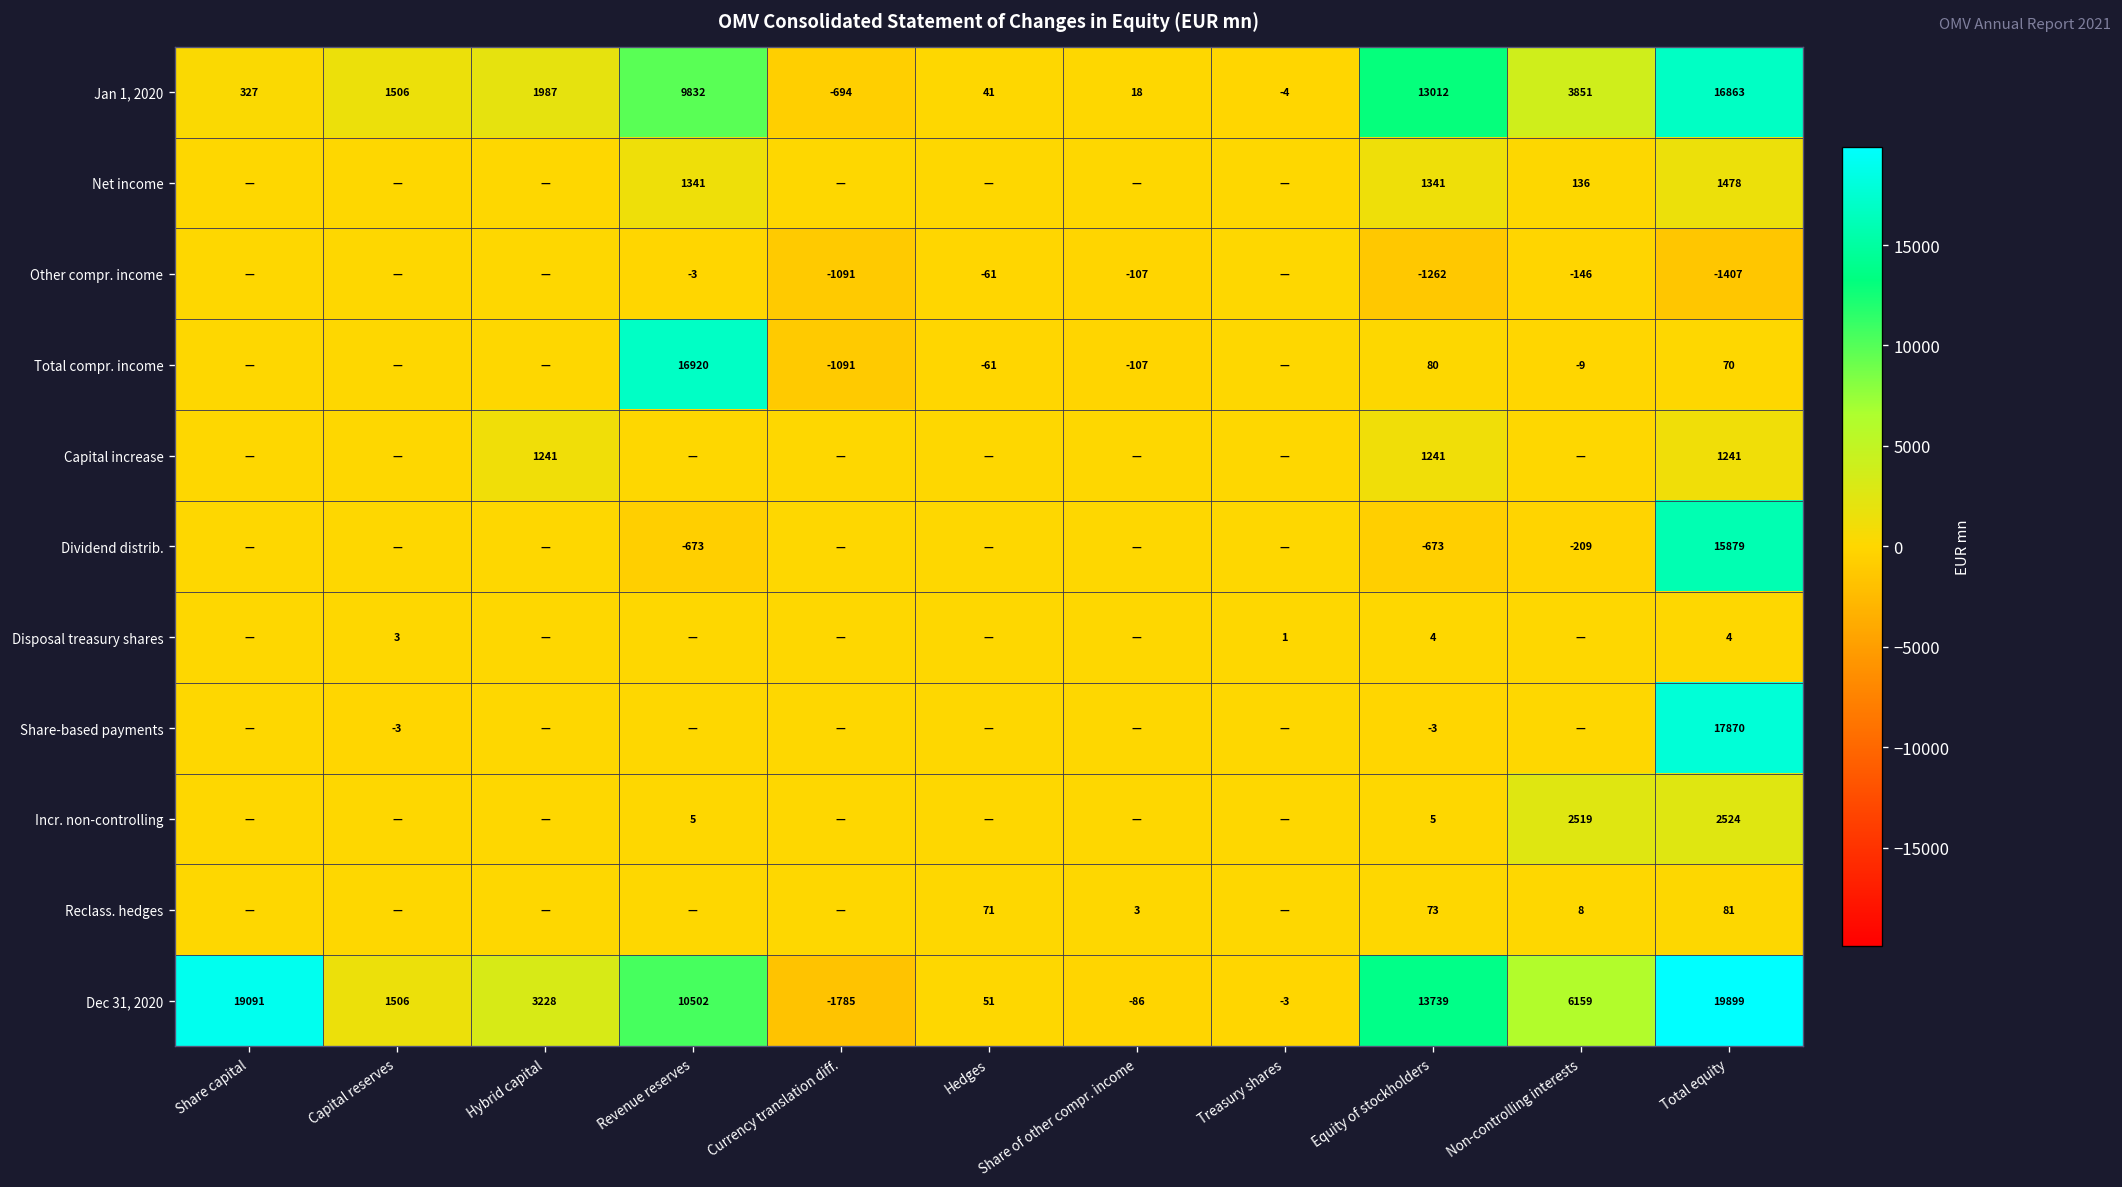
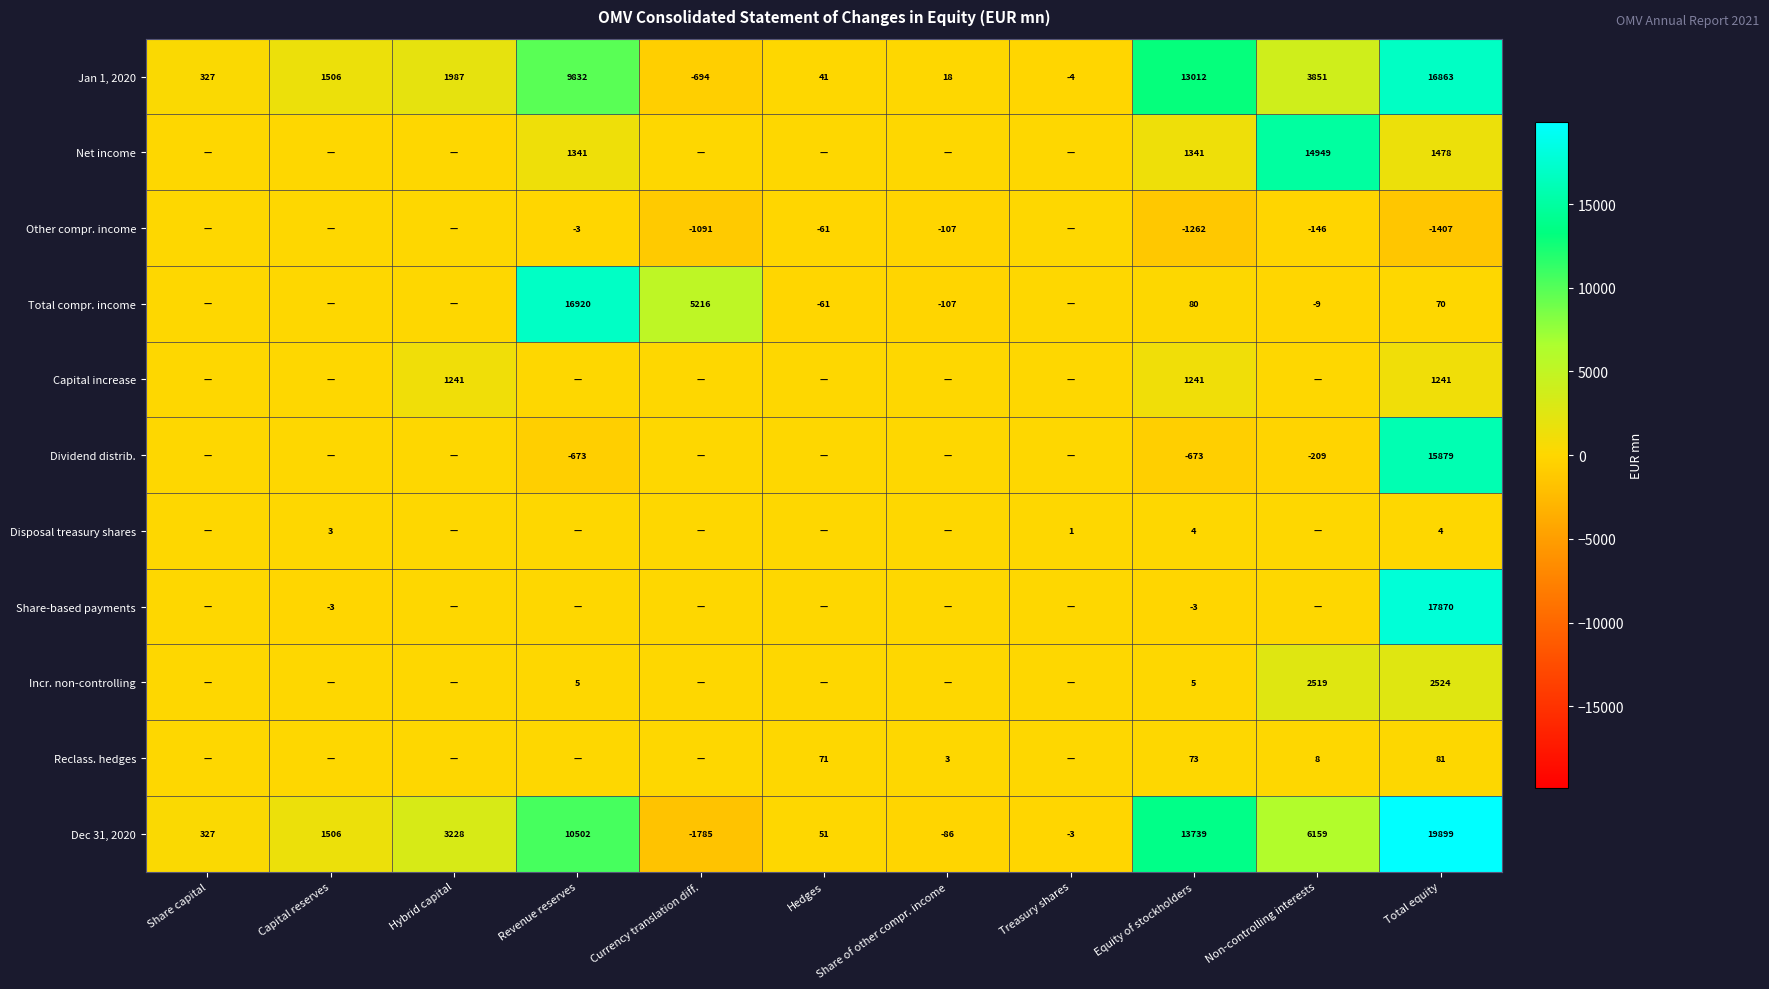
  {
    "Jan 1, 2020": {
      "Share capital": 327,
      "Capital reserves": 1506,
      "Hybrid capital": 1987,
      "Revenue reserves": 9832,
      "Currency translation diff.": -694,
      "Hedges": 41,
      "Share of other compr. income": 18,
      "Treasury shares": -4,
      "Equity of stockholders": 13012,
      "Non-controlling interests": 3851,
      "Total equity": 16863
    },
    "Net income": {
      "Revenue reserves": 1341,
      "Equity of stockholders": 1341,
-     "Non-controlling interests": 136,
+     "Non-controlling interests": 14949,
      "Total equity": 1478
    },
    "Other compr. income": {
      "Revenue reserves": -3,
      "Currency translation diff.": -1091,
      "Hedges": -61,
      "Share of other compr. income": -107,
      "Equity of stockholders": -1262,
      "Non-controlling interests": -146,
      "Total equity": -1407
    },
    "Total compr. income": {
      "Revenue reserves": 16920,
-     "Currency translation diff.": -1091,
+     "Currency translation diff.": 5216,
      "Hedges": -61,
      "Share of other compr. income": -107,
      "Equity of stockholders": 80,
      "Non-controlling interests": -9,
      "Total equity": 70
    },
    "Capital increase": {
      "Hybrid capital": 1241,
      "Equity of stockholders": 1241,
      "Total equity": 1241
    },
    "Dividend distrib.": {
      "Revenue reserves": -673,
      "Equity of stockholders": -673,
      "Non-controlling interests": -209,
      "Total equity": 15879
    },
    "Disposal treasury shares": {
      "Capital reserves": 3,
      "Treasury shares": 1,
      "Equity of stockholders": 4,
      "Total equity": 4
    },
    "Share-based payments": {
      "Capital reserves": -3,
      "Equity of stockholders": -3,
      "Total equity": 17870
    },
    "Incr. non-controlling": {
      "Revenue reserves": 5,
      "Equity of stockholders": 5,
      "Non-controlling interests": 2519,
      "Total equity": 2524
    },
    "Reclass. hedges": {
      "Hedges": 71,
      "Share of other compr. income": 3,
      "Equity of stockholders": 73,
      "Non-controlling interests": 8,
      "Total equity": 81
    },
    "Dec 31, 2020": {
-     "Share capital": 19091,
+     "Share capital": 327,
      "Capital reserves": 1506,
      "Hybrid capital": 3228,
      "Revenue reserves": 10502,
      "Currency translation diff.": -1785,
      "Hedges": 51,
      "Share of other compr. income": -86,
      "Treasury shares": -3,
      "Equity of stockholders": 13739,
      "Non-controlling interests": 6159,
      "Total equity": 19899
    }
  }
